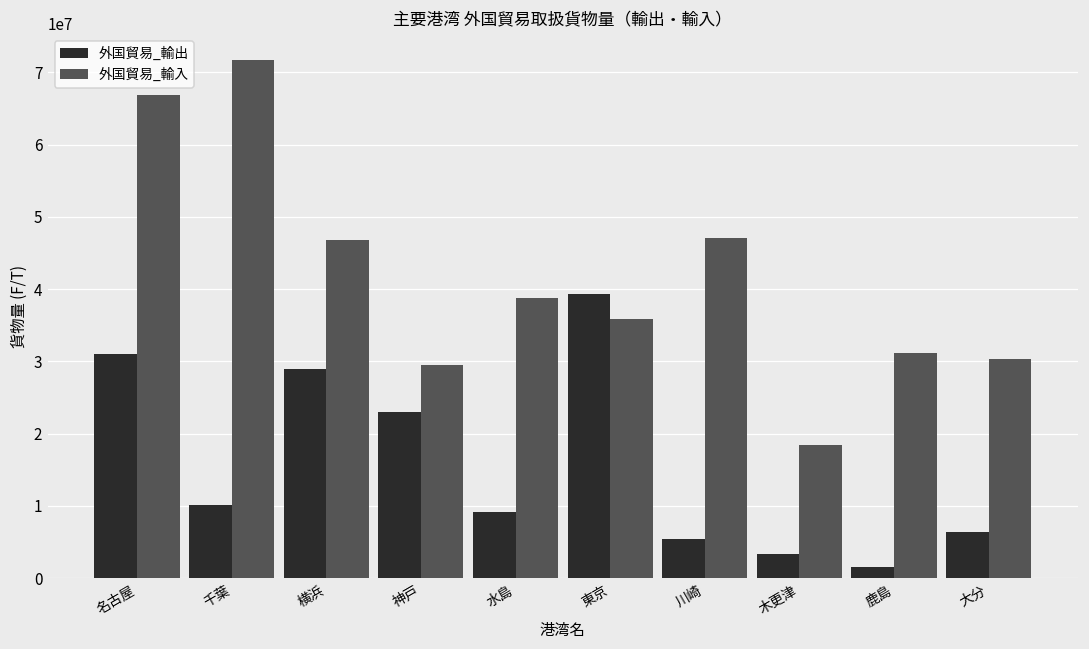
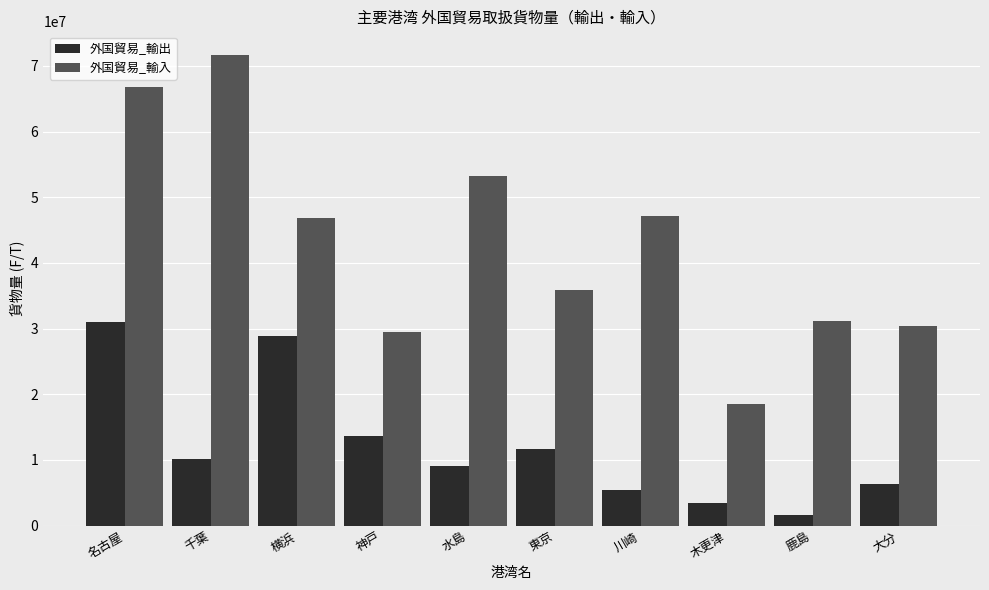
  {
    "外国貿易_輸出": {
      "名古屋": 31000000,
      "千葉": 10000000,
      "横浜": 29000000,
-     "神戸": 23000000,
+     "神戸": 14000000,
      "水島": 9000000,
-     "東京": 39000000,
+     "東京": 12000000,
      "川崎": 5000000,
      "木更津": 3000000,
      "鹿島": 2000000,
      "大分": 6000000
    },
    "外国貿易_輸入": {
      "名古屋": 67000000,
      "千葉": 72000000,
      "横浜": 47000000,
      "神戸": 30000000,
-     "水島": 39000000,
+     "水島": 53000000,
      "東京": 36000000,
      "川崎": 47000000,
      "木更津": 18000000,
      "鹿島": 31000000,
      "大分": 30000000
    }
  }
